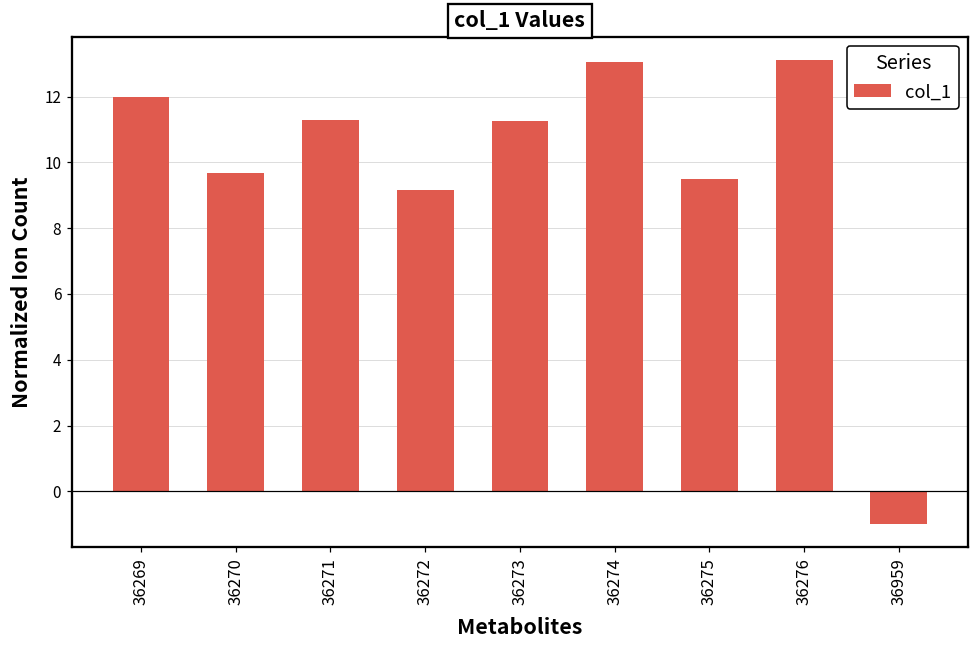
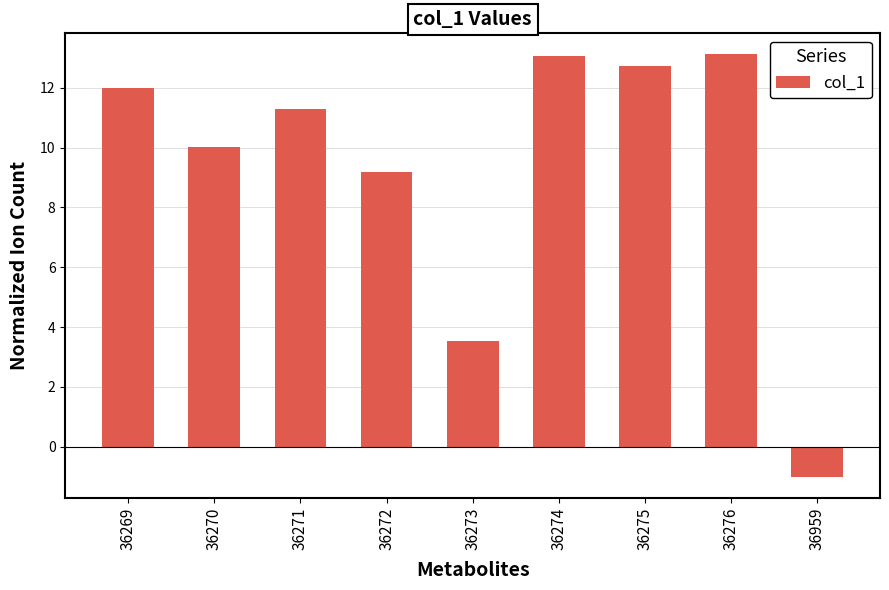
  {
    "36269": 12.0,
-   "36270": 9.7,
+   "36270": 10.0,
    "36271": 11.3,
    "36272": 9.2,
-   "36273": 11.2,
+   "36273": 3.5,
    "36274": 13.1,
-   "36275": 9.5,
+   "36275": 12.7,
    "36276": 13.1,
    "36959": -1.0
  }
